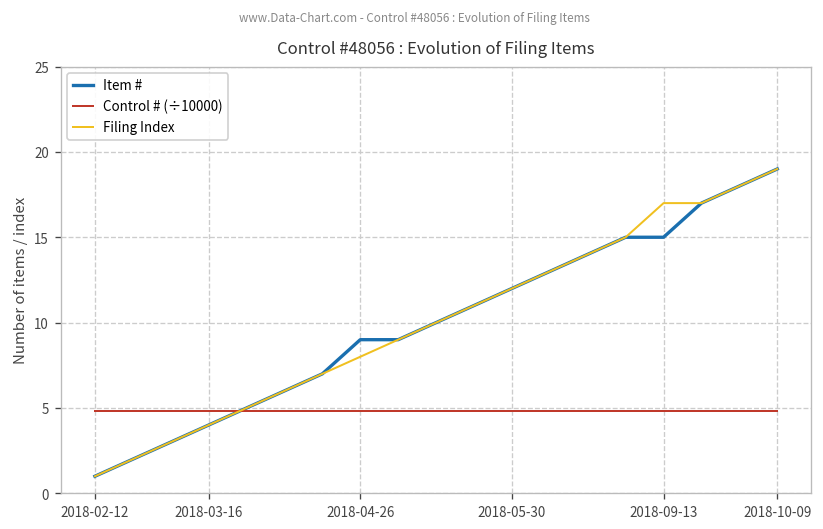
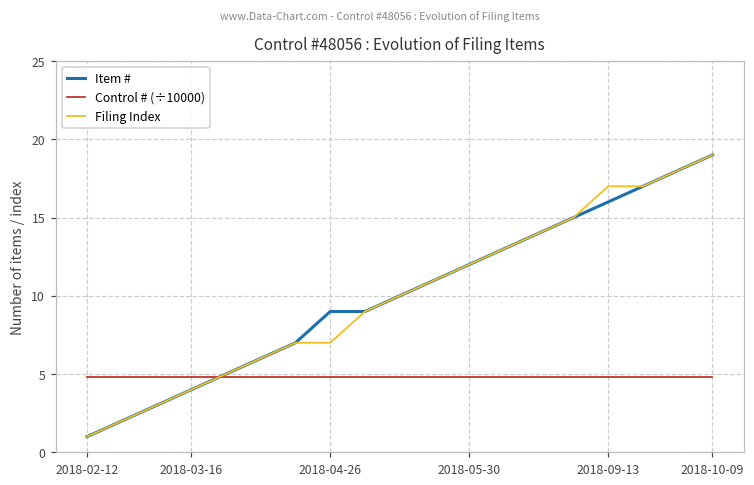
  {
    "Item #": {
      "2018-04-26": 9,
-     "2018-09-13": 15
+     "2018-09-13": 16
    },
    "Control # (÷10000)": {
      "2018-02-12": 4.8,
      "2018-04-26": 4.8,
      "2018-09-13": 4.8,
      "2018-10-09": 4.8
    },
    "Filing Index": {
-     "2018-04-26": 8,
+     "2018-04-26": 7,
      "2018-09-13": 17
    }
  }
